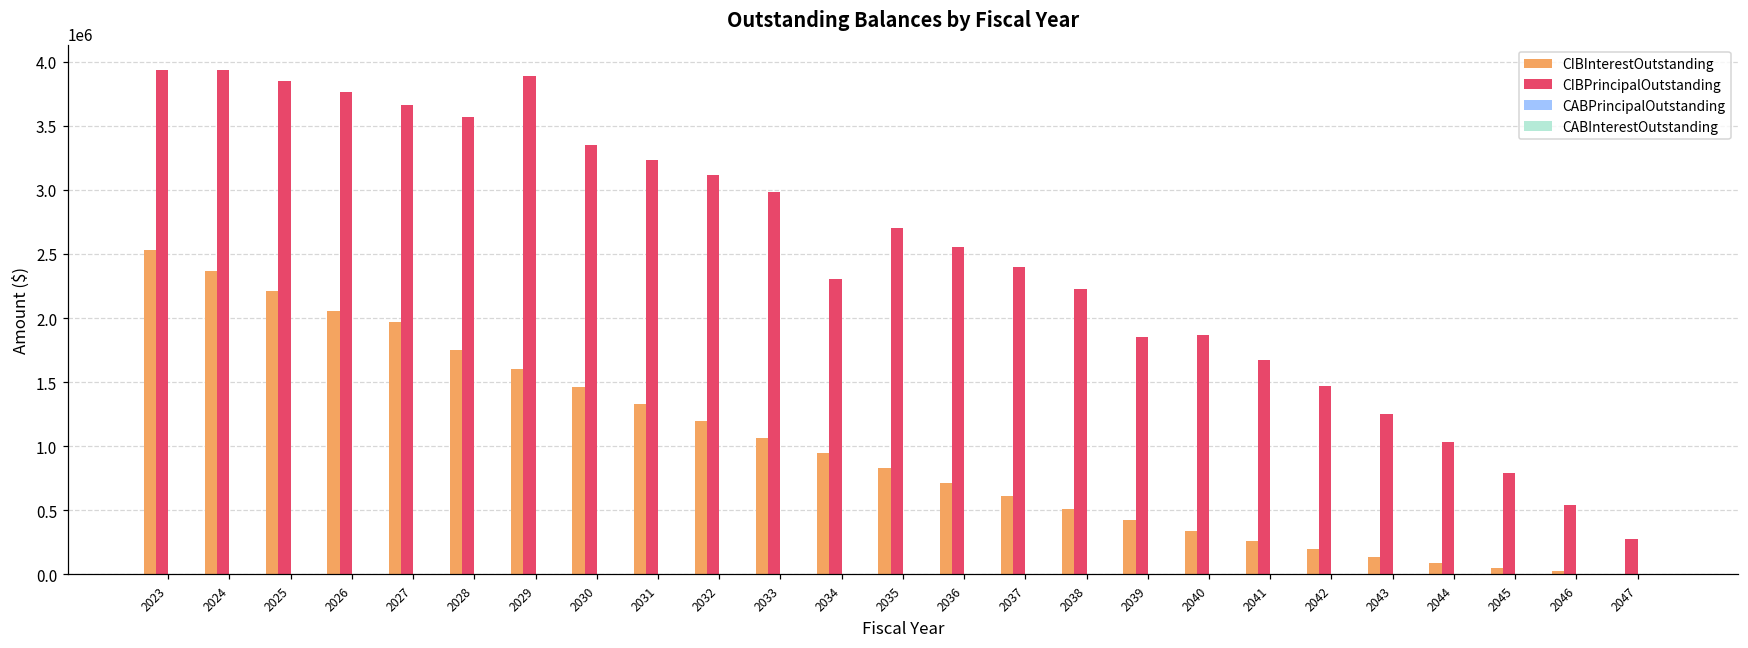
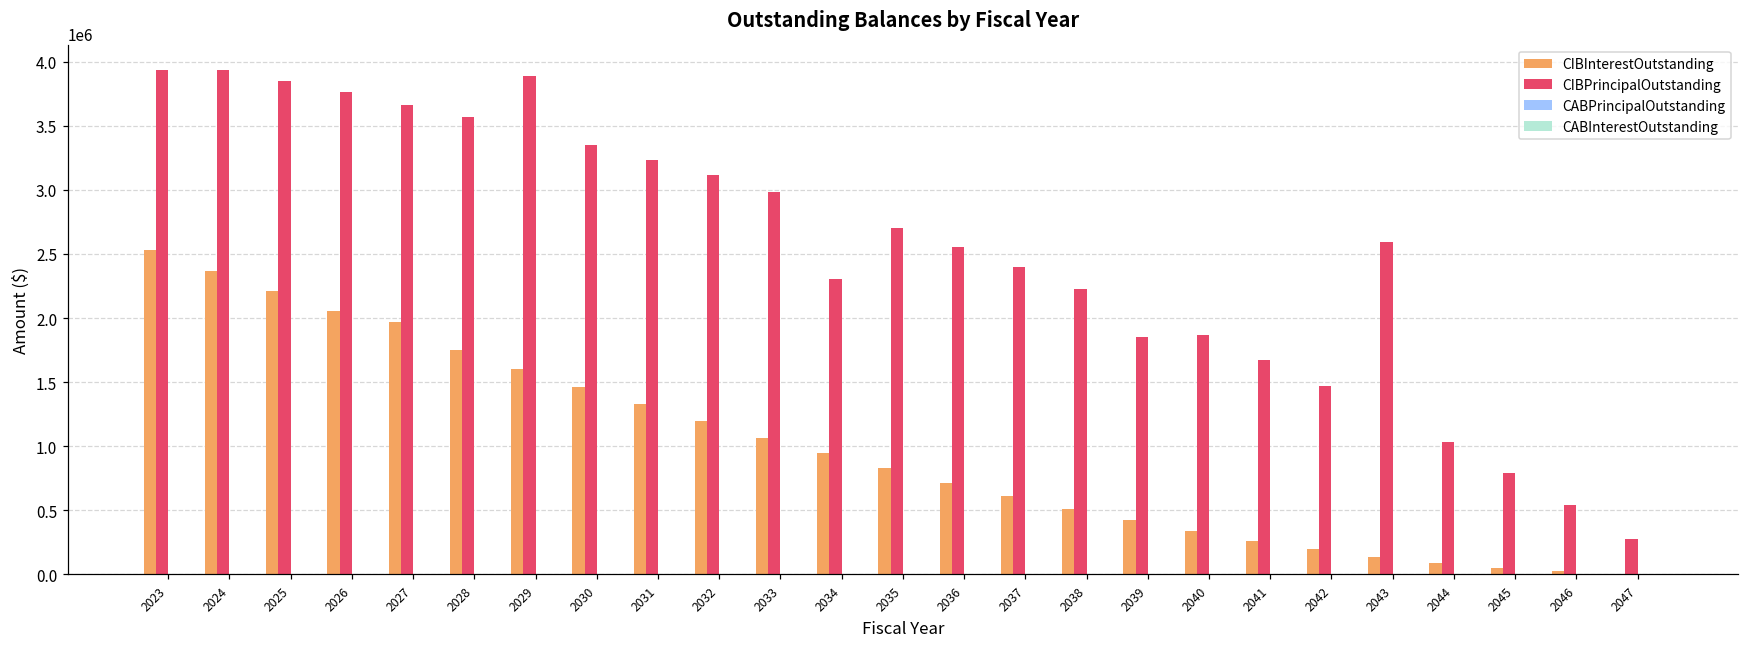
  {
    "CIBInterestOutstanding": {
      "2023": 2530000,
      "2024": 2370000,
      "2025": 2210000,
      "2026": 2050000,
      "2027": 1970000,
      "2028": 1750000,
      "2029": 1610000,
      "2030": 1460000,
      "2031": 1330000,
      "2032": 1190000,
      "2033": 1070000,
      "2034": 940000,
      "2035": 830000,
      "2036": 720000,
      "2037": 610000,
      "2038": 510000,
      "2039": 420000,
      "2040": 340000,
      "2041": 260000,
      "2042": 200000,
      "2043": 140000,
      "2044": 90000,
      "2045": 50000,
      "2046": 20000
    },
    "CIBPrincipalOutstanding": {
      "2023": 3940000,
      "2024": 3940000,
      "2025": 3850000,
      "2026": 3760000,
      "2027": 3670000,
      "2028": 3570000,
      "2029": 3890000,
      "2030": 3350000,
      "2031": 3240000,
      "2032": 3120000,
      "2033": 2990000,
      "2034": 2300000,
      "2035": 2710000,
      "2036": 2560000,
      "2037": 2400000,
      "2038": 2230000,
      "2039": 1850000,
      "2040": 1870000,
      "2041": 1680000,
      "2042": 1470000,
-     "2043": 1260000,
+     "2043": 2590000,
      "2044": 1030000,
      "2045": 790000,
      "2046": 540000,
      "2047": 280000
    }
  }
